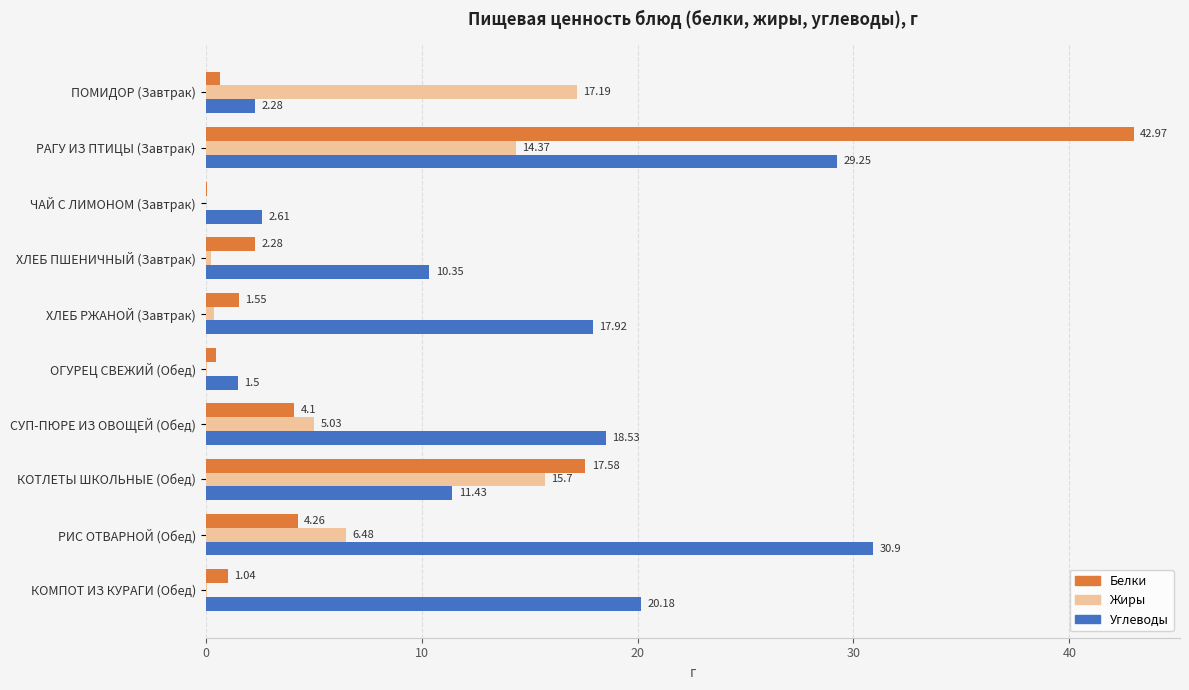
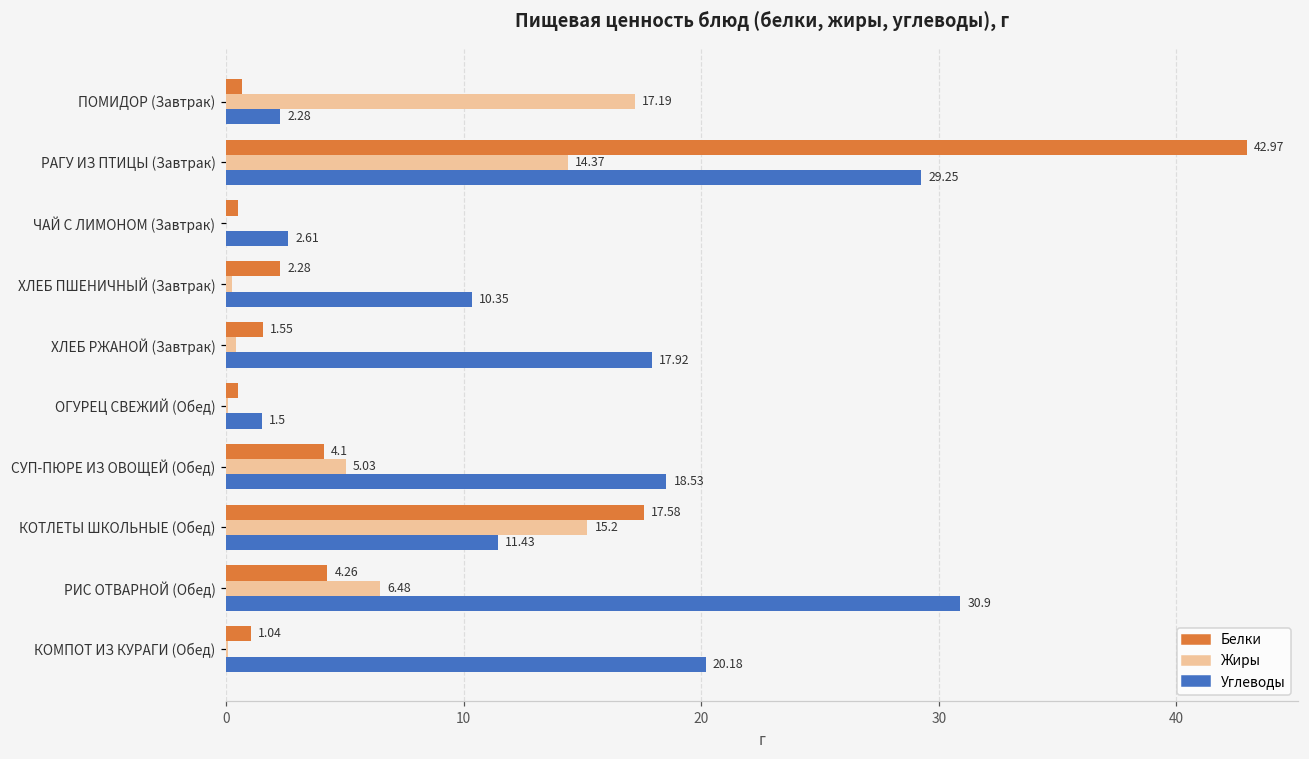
  {
    "Белки": {
      "ПОМИДОР (Завтрак)": 0.7,
-     "ЧАЙ С ЛИМОНОМ (Завтрак)": 0.1,
+     "ЧАЙ С ЛИМОНОМ (Завтрак)": 0.5,
      "ОГУРЕЦ СВЕЖИЙ (Обед)": 0.5
    },
    "Жиры": {
      "ПОМИДОР (Завтрак)": 17.19,
      "РАГУ ИЗ ПТИЦЫ (Завтрак)": 14.37,
      "СУП-ПЮРЕ ИЗ ОВОЩЕЙ (Обед)": 5.03,
-     "КОТЛЕТЫ ШКОЛЬНЫЕ (Обед)": 15.7,
+     "КОТЛЕТЫ ШКОЛЬНЫЕ (Обед)": 15.2,
      "РИС ОТВАРНОЙ (Обед)": 6.48
    },
    "Углеводы": {
      "ПОМИДОР (Завтрак)": 2.28,
      "РАГУ ИЗ ПТИЦЫ (Завтрак)": 29.25,
      "ЧАЙ С ЛИМОНОМ (Завтрак)": 2.61,
      "ХЛЕБ ПШЕНИЧНЫЙ (Завтрак)": 10.35,
      "ХЛЕБ РЖАНОЙ (Завтрак)": 17.92,
      "ОГУРЕЦ СВЕЖИЙ (Обед)": 1.5,
      "СУП-ПЮРЕ ИЗ ОВОЩЕЙ (Обед)": 18.53,
      "КОТЛЕТЫ ШКОЛЬНЫЕ (Обед)": 11.43,
      "РИС ОТВАРНОЙ (Обед)": 30.9,
      "КОМПОТ ИЗ КУРАГИ (Обед)": 20.18
    }
  }
